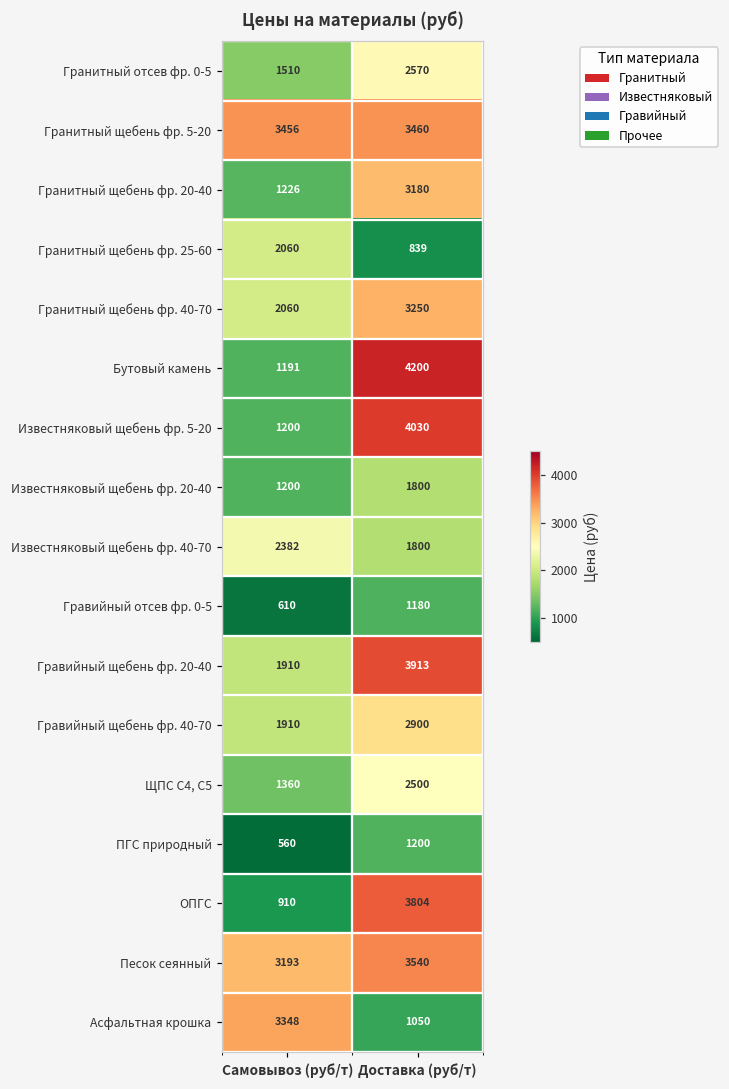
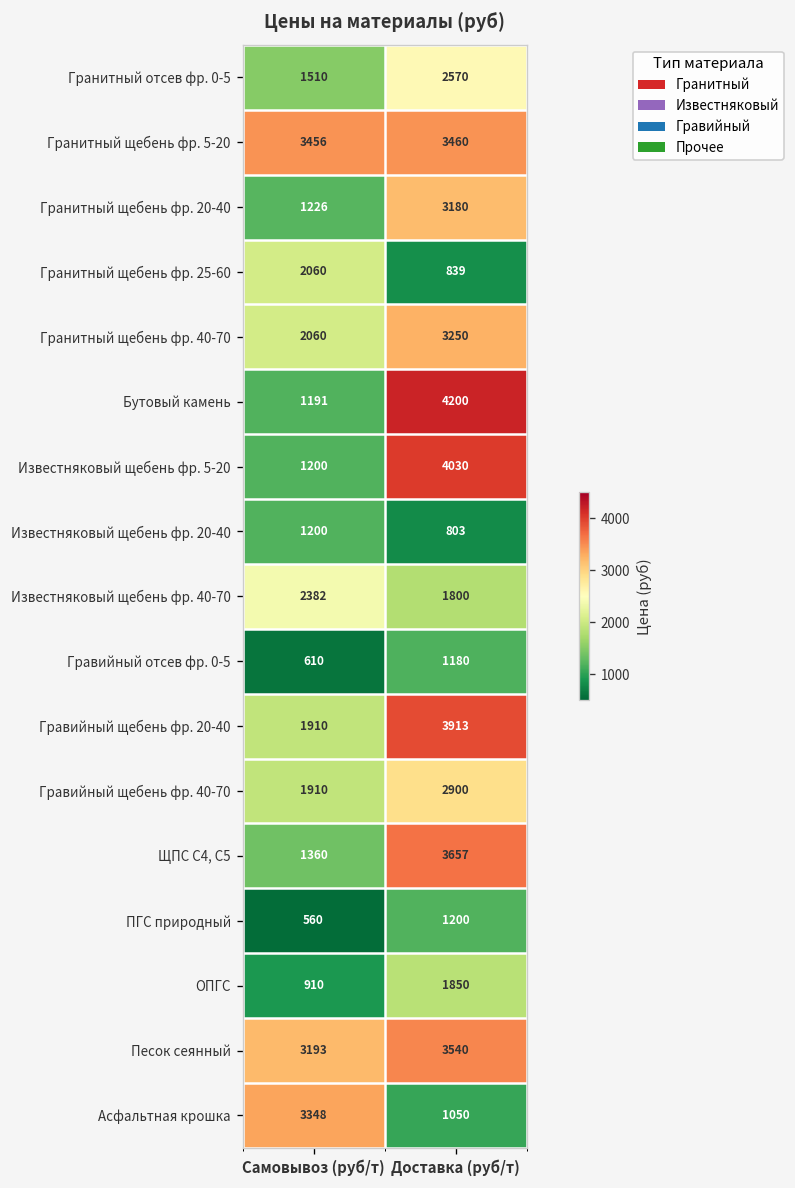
  {
    "Гранитный отсев фр. 0-5": {
      "Самовывоз (руб/т)": 1510,
      "Доставка (руб/т)": 2570
    },
    "Гранитный щебень фр. 5-20": {
      "Самовывоз (руб/т)": 3456,
      "Доставка (руб/т)": 3460
    },
    "Гранитный щебень фр. 20-40": {
      "Самовывоз (руб/т)": 1226,
      "Доставка (руб/т)": 3180
    },
    "Гранитный щебень фр. 25-60": {
      "Самовывоз (руб/т)": 2060,
      "Доставка (руб/т)": 839
    },
    "Гранитный щебень фр. 40-70": {
      "Самовывоз (руб/т)": 2060,
      "Доставка (руб/т)": 3250
    },
    "Бутовый камень": {
      "Самовывоз (руб/т)": 1191,
      "Доставка (руб/т)": 4200
    },
    "Известняковый щебень фр. 5-20": {
      "Самовывоз (руб/т)": 1200,
      "Доставка (руб/т)": 4030
    },
    "Известняковый щебень фр. 20-40": {
      "Самовывоз (руб/т)": 1200,
-     "Доставка (руб/т)": 1800
+     "Доставка (руб/т)": 803
    },
    "Известняковый щебень фр. 40-70": {
      "Самовывоз (руб/т)": 2382,
      "Доставка (руб/т)": 1800
    },
    "Гравийный отсев фр. 0-5": {
      "Самовывоз (руб/т)": 610,
      "Доставка (руб/т)": 1180
    },
    "Гравийный щебень фр. 20-40": {
      "Самовывоз (руб/т)": 1910,
      "Доставка (руб/т)": 3913
    },
    "Гравийный щебень фр. 40-70": {
      "Самовывоз (руб/т)": 1910,
      "Доставка (руб/т)": 2900
    },
    "ЩПС С4, С5": {
      "Самовывоз (руб/т)": 1360,
-     "Доставка (руб/т)": 2500
+     "Доставка (руб/т)": 3657
    },
    "ПГС природный": {
      "Самовывоз (руб/т)": 560,
      "Доставка (руб/т)": 1200
    },
    "ОПГС": {
      "Самовывоз (руб/т)": 910,
-     "Доставка (руб/т)": 3804
+     "Доставка (руб/т)": 1850
    },
    "Песок сеянный": {
      "Самовывоз (руб/т)": 3193,
      "Доставка (руб/т)": 3540
    },
    "Асфальтная крошка": {
      "Самовывоз (руб/т)": 3348,
      "Доставка (руб/т)": 1050
    }
  }
